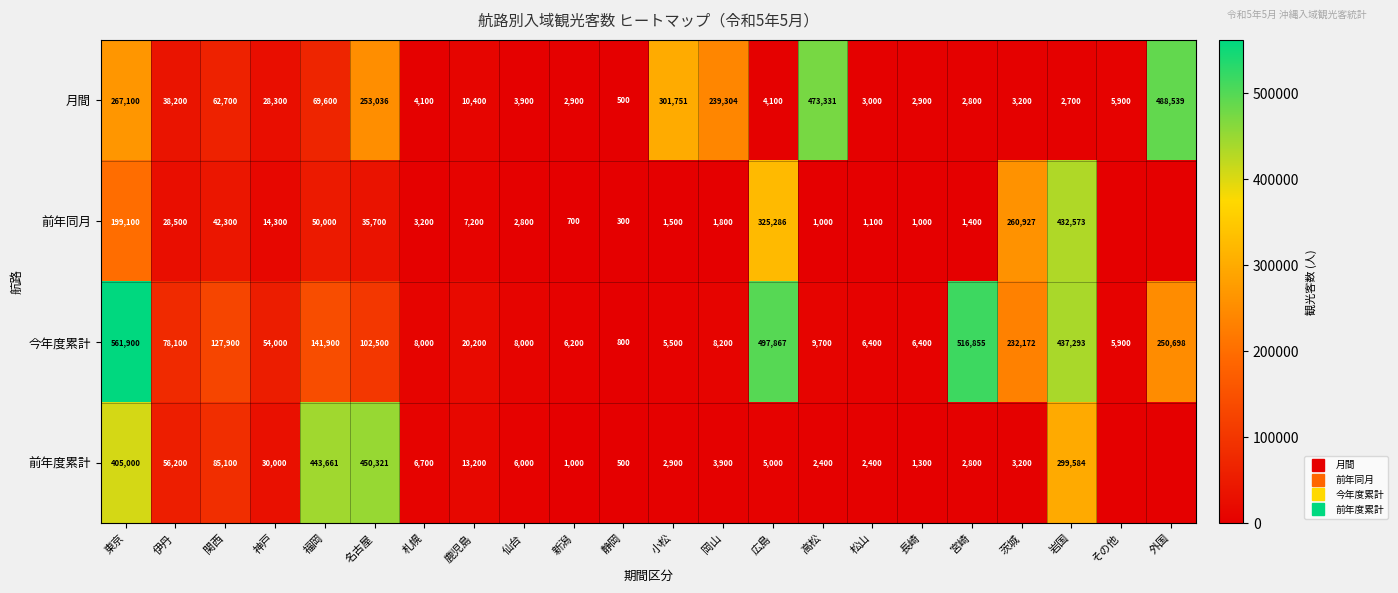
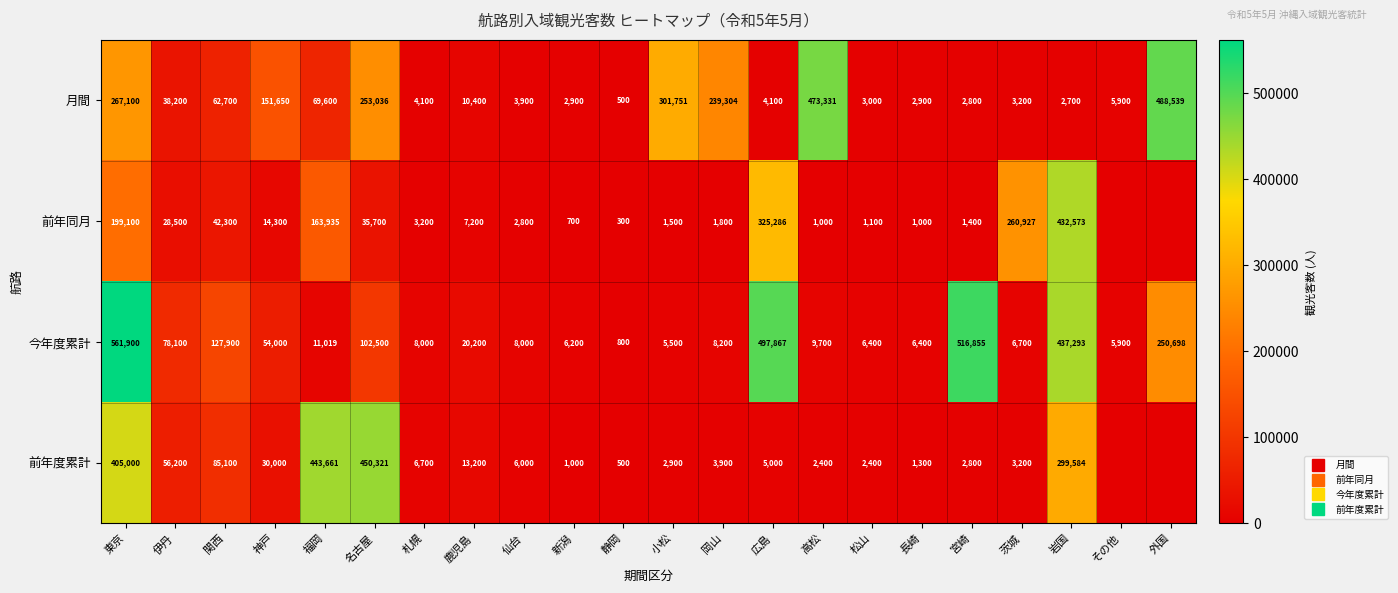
  {
    "月間": {
      "東京": "267,100",
      "伊丹": "38,200",
      "関西": "62,700",
-     "神戸": "28,300",
+     "神戸": "151,650",
      "福岡": "69,600",
      "名古屋": "253,036",
      "札幌": "4,100",
      "鹿児島": "10,400",
      "仙台": "3,900",
      "新潟": "2,900",
      "静岡": "500",
      "小松": "301,751",
      "岡山": "239,304",
      "広島": "4,100",
      "高松": "473,331",
      "松山": "3,000",
      "長崎": "2,900",
      "宮崎": "2,800",
      "茨城": "3,200",
      "岩国": "2,700",
      "その他": "5,900",
      "外国": "488,539"
    },
    "前年同月": {
      "東京": "199,100",
      "伊丹": "28,500",
      "関西": "42,300",
      "神戸": "14,300",
-     "福岡": "50,000",
+     "福岡": "163,935",
      "名古屋": "35,700",
      "札幌": "3,200",
      "鹿児島": "7,200",
      "仙台": "2,800",
      "新潟": "700",
      "静岡": "300",
      "小松": "1,500",
      "岡山": "1,800",
      "広島": "325,286",
      "高松": "1,000",
      "松山": "1,100",
      "長崎": "1,000",
      "宮崎": "1,400",
      "茨城": "260,927",
      "岩国": "432,573"
    },
    "今年度累計": {
      "東京": "561,900",
      "伊丹": "78,100",
      "関西": "127,900",
      "神戸": "54,000",
-     "福岡": "141,900",
+     "福岡": "11,019",
      "名古屋": "102,500",
      "札幌": "8,000",
      "鹿児島": "20,200",
      "仙台": "8,000",
      "新潟": "6,200",
      "静岡": "800",
      "小松": "5,500",
      "岡山": "8,200",
      "広島": "497,867",
      "高松": "9,700",
      "松山": "6,400",
      "長崎": "6,400",
      "宮崎": "516,855",
-     "茨城": "232,172",
+     "茨城": "6,700",
      "岩国": "437,293",
      "その他": "5,900",
      "外国": "250,698"
    },
    "前年度累計": {
      "東京": "405,000",
      "伊丹": "56,200",
      "関西": "85,100",
      "神戸": "30,000",
      "福岡": "443,661",
      "名古屋": "450,321",
      "札幌": "6,700",
      "鹿児島": "13,200",
      "仙台": "6,000",
      "新潟": "1,000",
      "静岡": "500",
      "小松": "2,900",
      "岡山": "3,900",
      "広島": "5,000",
      "高松": "2,400",
      "松山": "2,400",
      "長崎": "1,300",
      "宮崎": "2,800",
      "茨城": "3,200",
      "岩国": "299,584"
    }
  }
